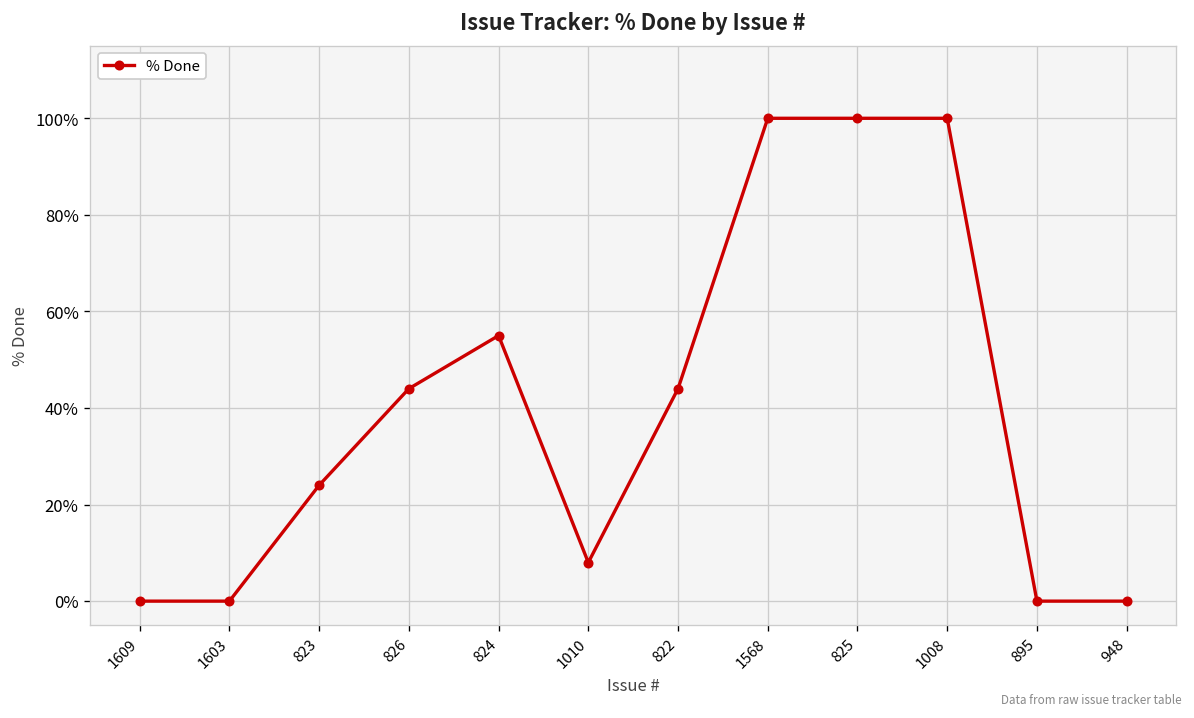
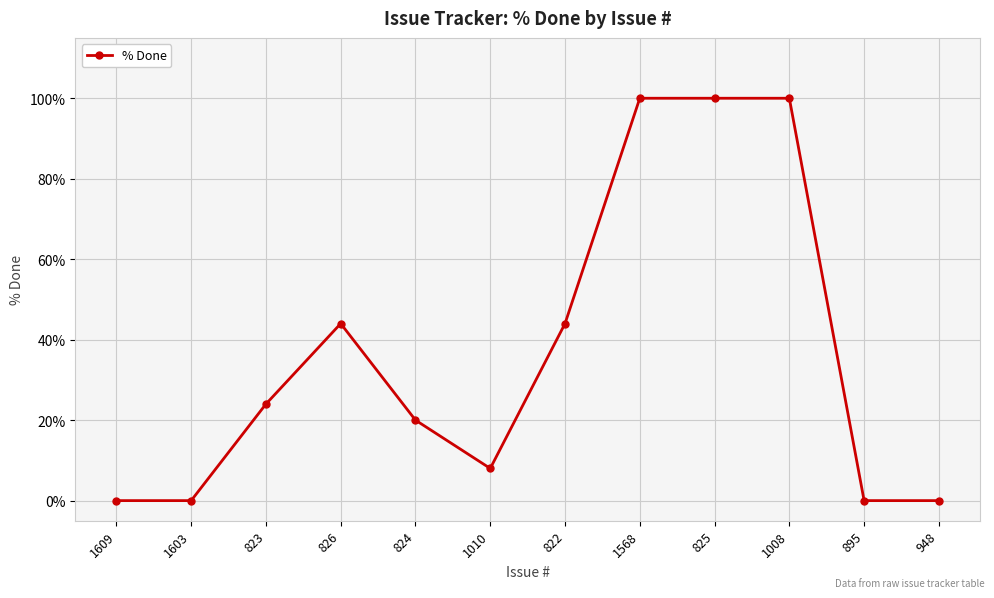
  {
    "1609": "0%",
    "1603": "0%",
    "823": "24%",
    "826": "44%",
-   "824": "55%",
+   "824": "20%",
    "1010": "8%",
    "822": "44%",
    "1568": "100%",
    "825": "100%",
    "1008": "100%",
    "895": "0%",
    "948": "0%"
  }
